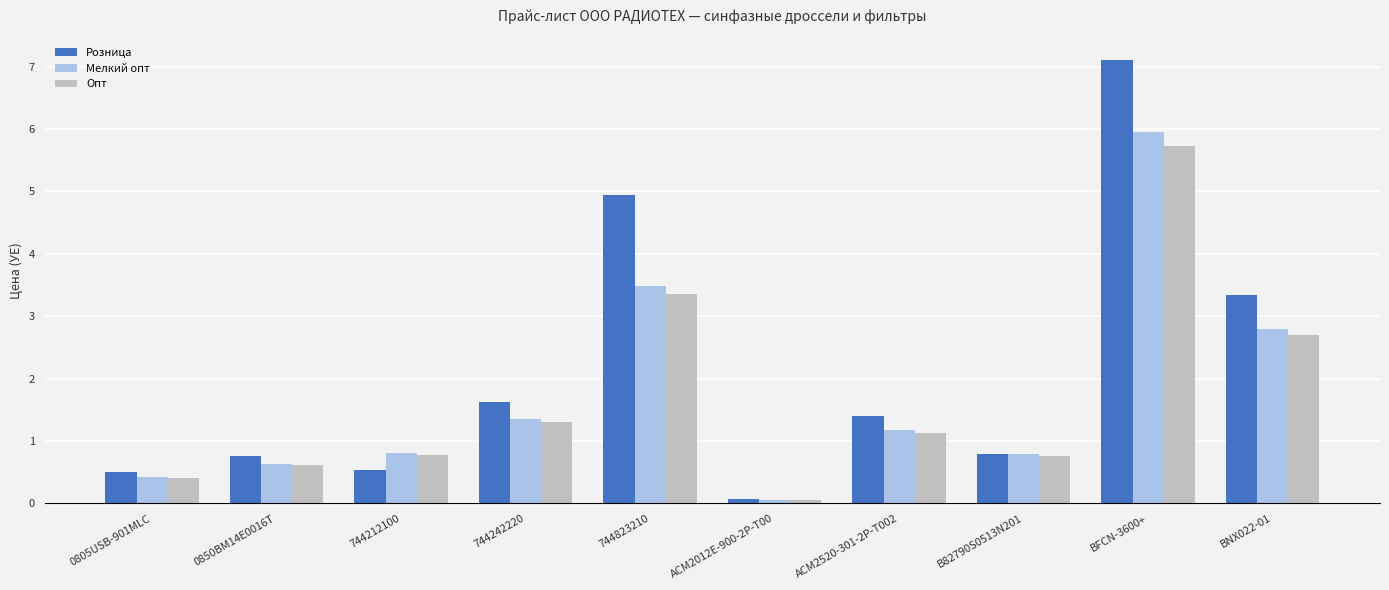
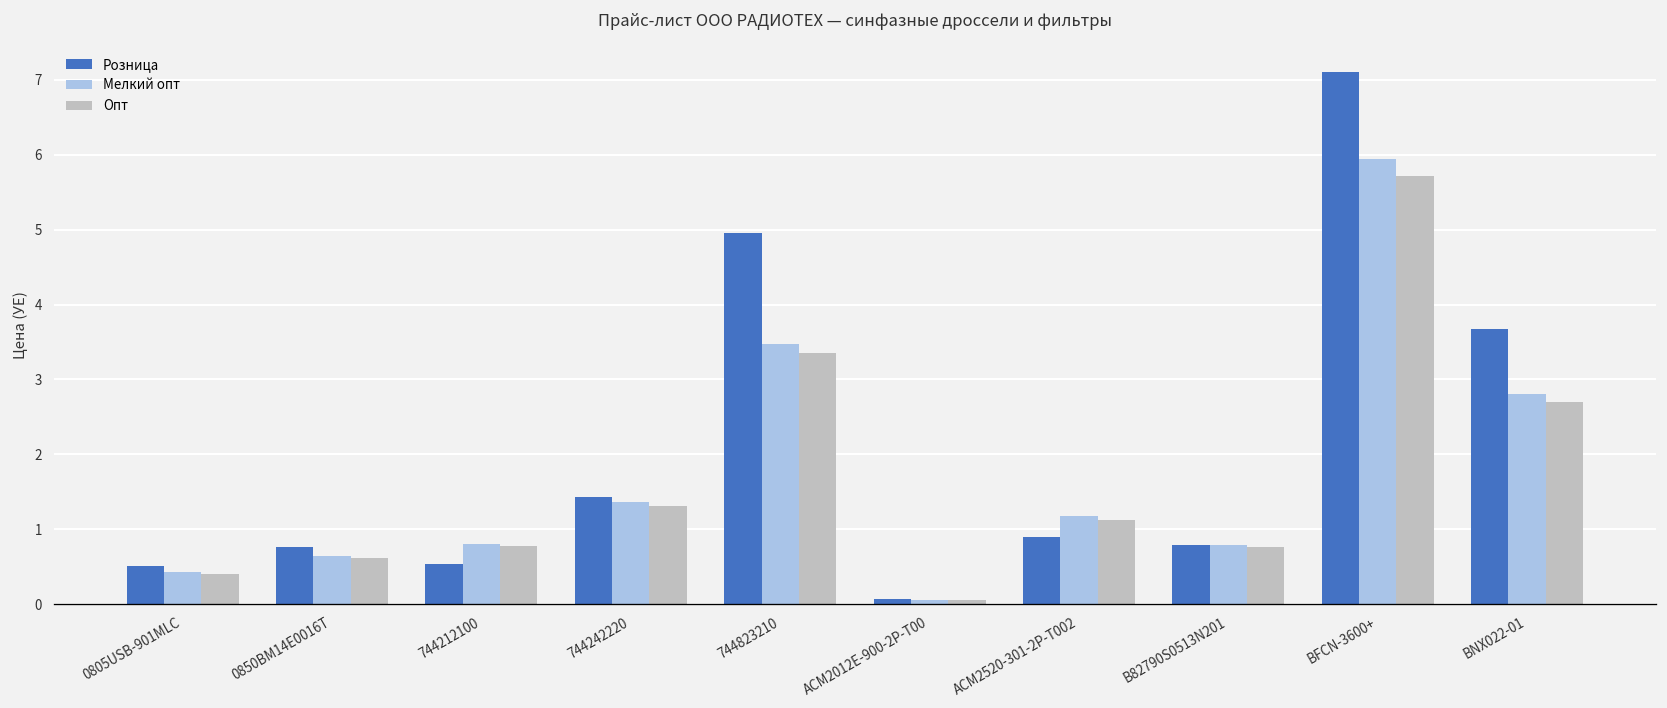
  {
    "Розница": {
      "0805USB-901MLC": 0.5,
      "0850BM14E0016T": 0.8,
      "744212100": 0.5,
-     "744242220": 1.6,
+     "744242220": 1.4,
      "744823210": 5.0,
      "ACM2012E-900-2P-T00": 0.1,
-     "ACM2520-301-2P-T002": 1.4,
+     "ACM2520-301-2P-T002": 0.9,
      "B82790S0513N201": 0.8,
      "BFCN-3600+": 7.1,
-     "BNX022-01": 3.3
+     "BNX022-01": 3.7
    }
  }
